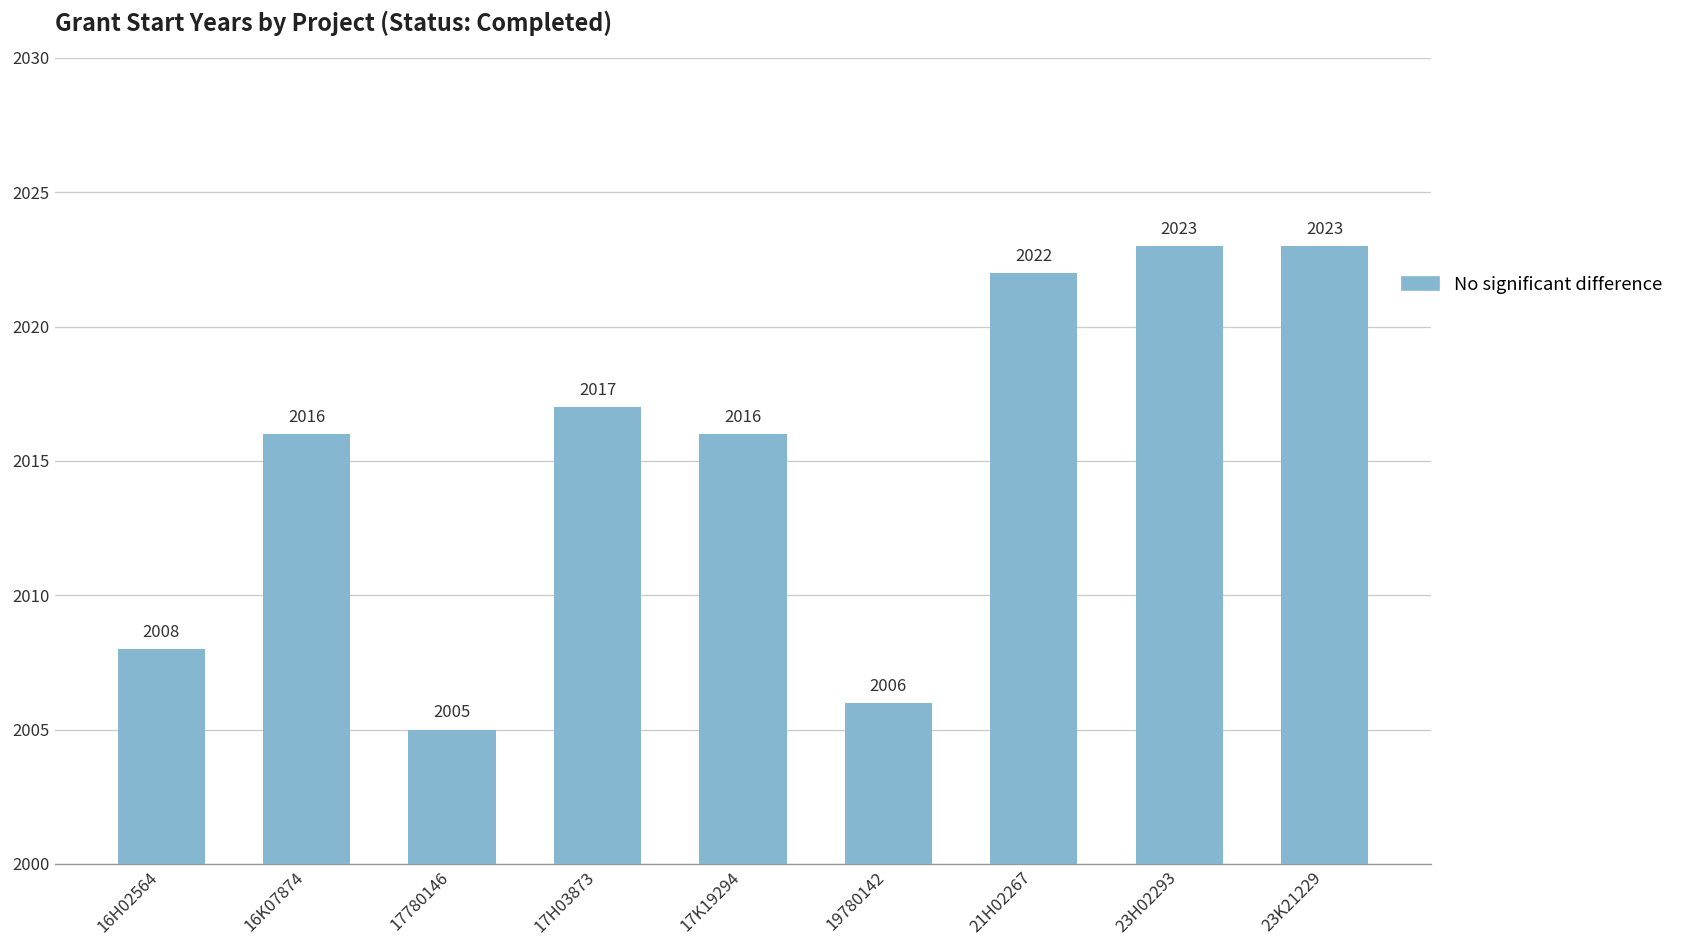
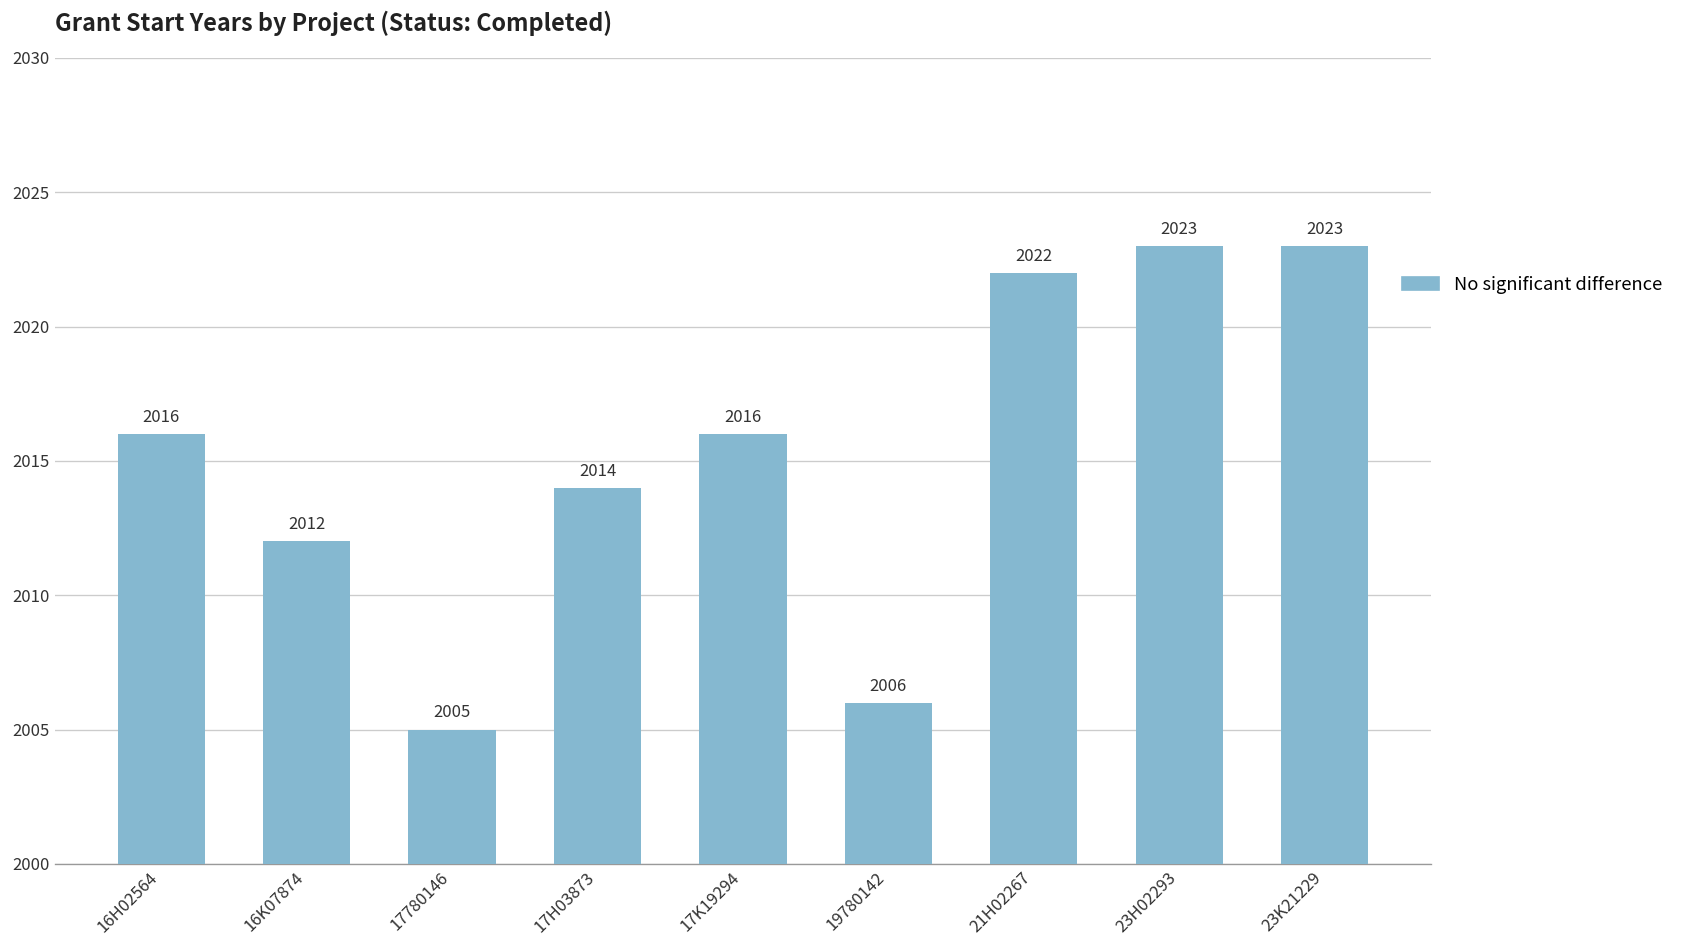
  {
-   "16H02564": 2008,
-   "16K07874": 2016,
+   "16H02564": 2016,
+   "16K07874": 2012,
    "17780146": 2005,
-   "17H03873": 2017,
+   "17H03873": 2014,
    "17K19294": 2016,
    "19780142": 2006,
    "21H02267": 2022,
    "23H02293": 2023,
    "23K21229": 2023
  }
